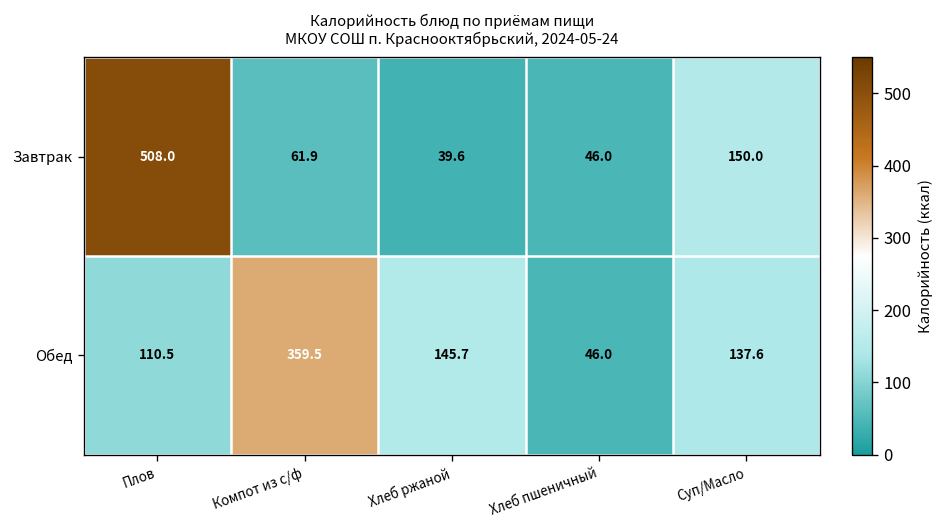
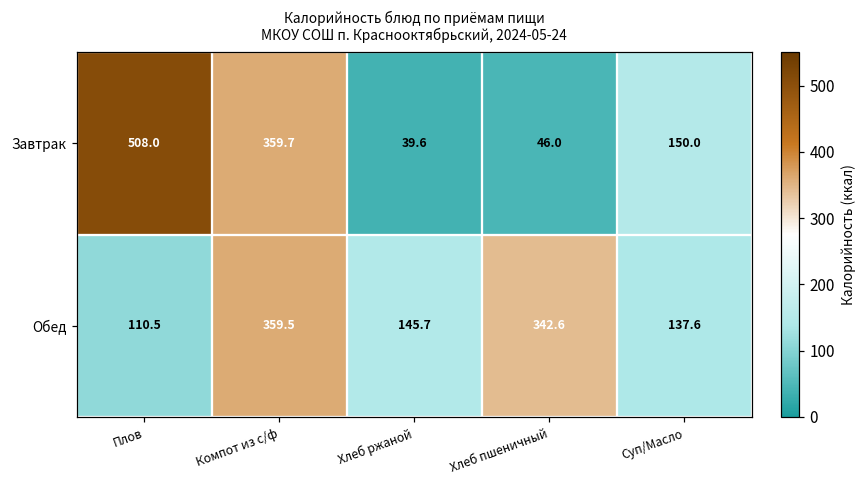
  {
    "Завтрак": {
      "Плов": 508.0,
-     "Компот из с/ф": 61.9,
+     "Компот из с/ф": 359.7,
      "Хлеб ржаной": 39.6,
      "Хлеб пшеничный": 46.0,
      "Суп/Масло": 150.0
    },
    "Обед": {
      "Плов": 110.5,
      "Компот из с/ф": 359.5,
      "Хлеб ржаной": 145.7,
-     "Хлеб пшеничный": 46.0,
+     "Хлеб пшеничный": 342.6,
      "Суп/Масло": 137.6
    }
  }
